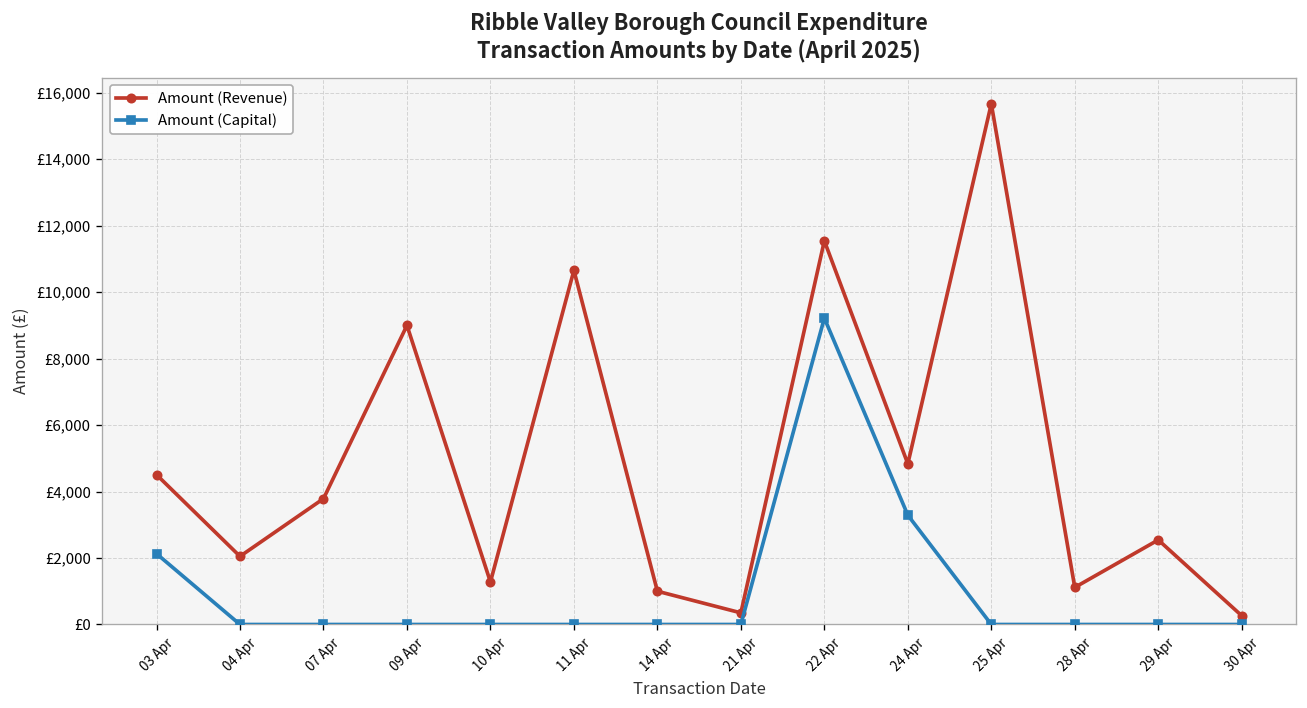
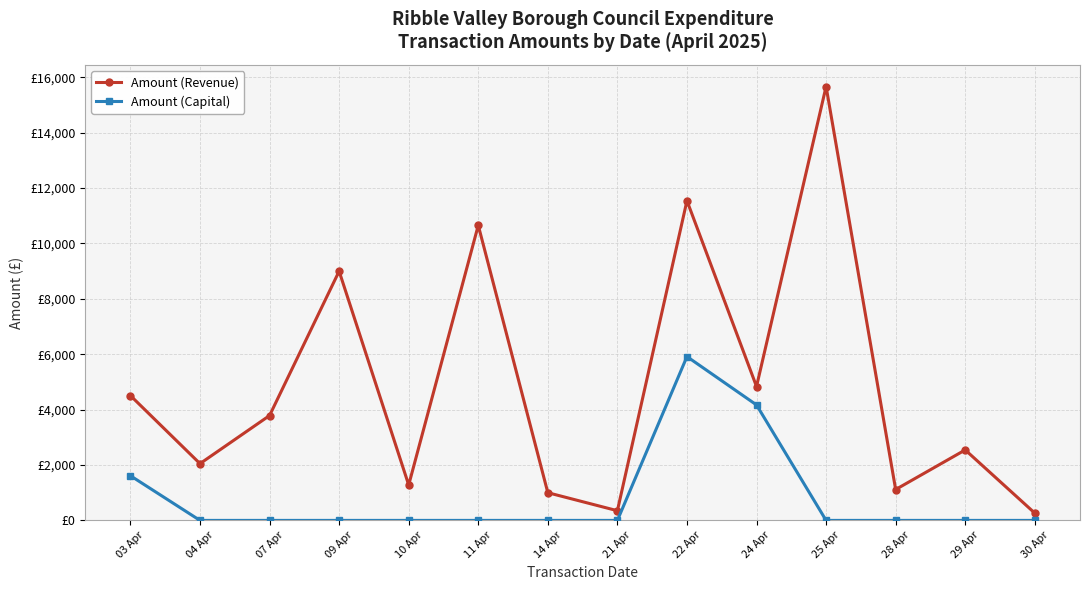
  {
    "Amount (Revenue)": {
      "03 Apr": "£4,500",
      "04 Apr": "£2,100",
      "07 Apr": "£3,800",
      "09 Apr": "£9,000",
      "10 Apr": "£1,300",
      "11 Apr": "£10,700",
      "14 Apr": "£1,000",
      "21 Apr": "£400",
      "22 Apr": "£11,500",
      "24 Apr": "£4,800",
      "25 Apr": "£15,700",
      "28 Apr": "£1,100",
      "29 Apr": "£2,500",
      "30 Apr": "£300"
    },
    "Amount (Capital)": {
-     "03 Apr": "£2,100",
+     "03 Apr": "£1,600",
      "04 Apr": "£0",
      "07 Apr": "£0",
      "09 Apr": "£0",
      "10 Apr": "£0",
      "11 Apr": "£0",
      "14 Apr": "£0",
      "21 Apr": "£0",
-     "22 Apr": "£9,200",
-     "24 Apr": "£3,300",
+     "22 Apr": "£5,900",
+     "24 Apr": "£4,200",
      "25 Apr": "£0",
      "28 Apr": "£0",
      "29 Apr": "£0",
      "30 Apr": "£0"
    }
  }
